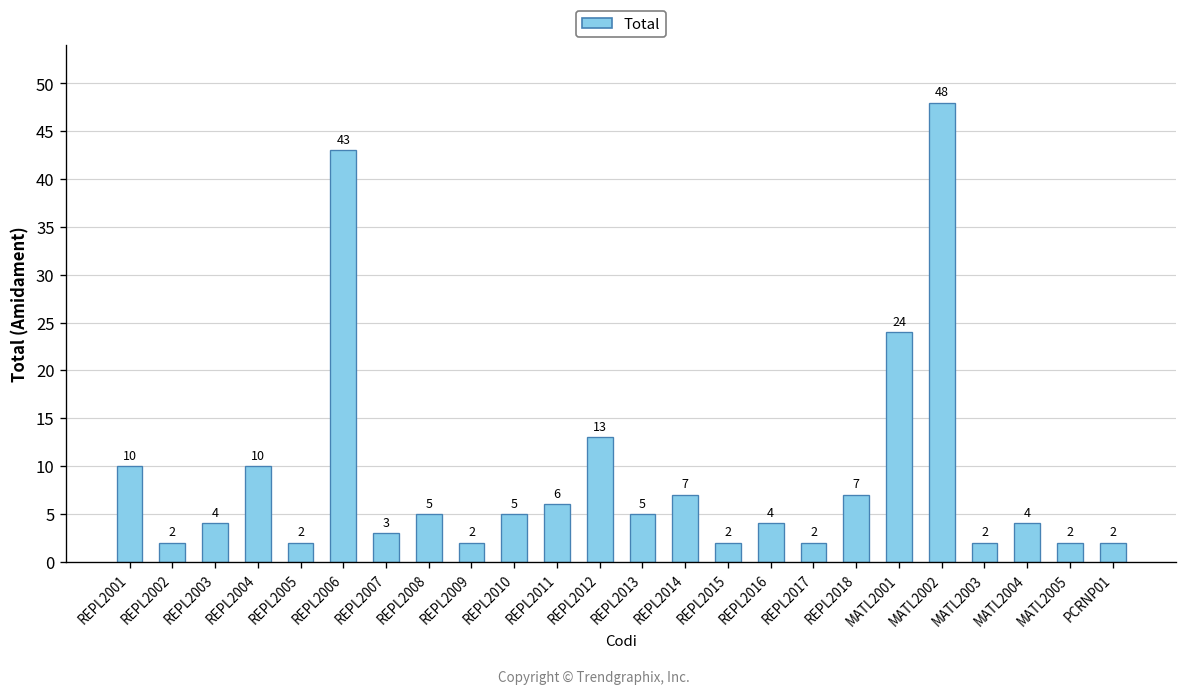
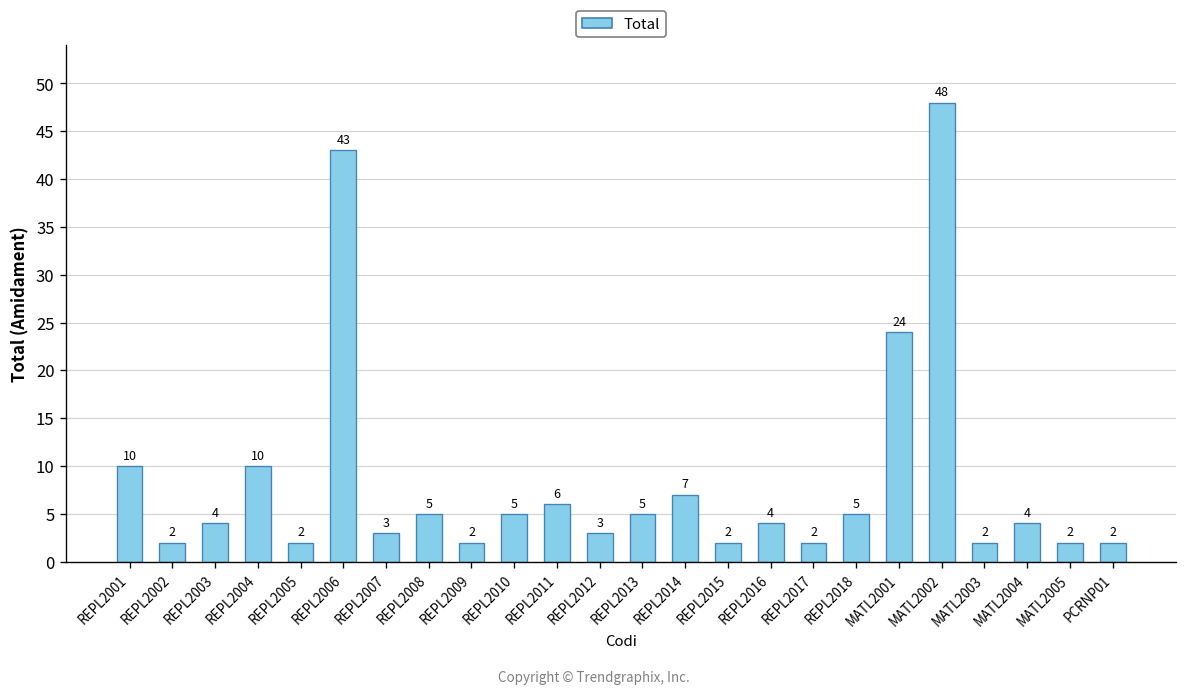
  {
    "REPL2001": 10,
    "REPL2002": 2,
    "REPL2003": 4,
    "REPL2004": 10,
    "REPL2005": 2,
    "REPL2006": 43,
    "REPL2007": 3,
    "REPL2008": 5,
    "REPL2009": 2,
    "REPL2010": 5,
    "REPL2011": 6,
-   "REPL2012": 13,
+   "REPL2012": 3,
    "REPL2013": 5,
    "REPL2014": 7,
    "REPL2015": 2,
    "REPL2016": 4,
    "REPL2017": 2,
-   "REPL2018": 7,
+   "REPL2018": 5,
    "MATL2001": 24,
    "MATL2002": 48,
    "MATL2003": 2,
    "MATL2004": 4,
    "MATL2005": 2,
    "PCRNP01": 2
  }
